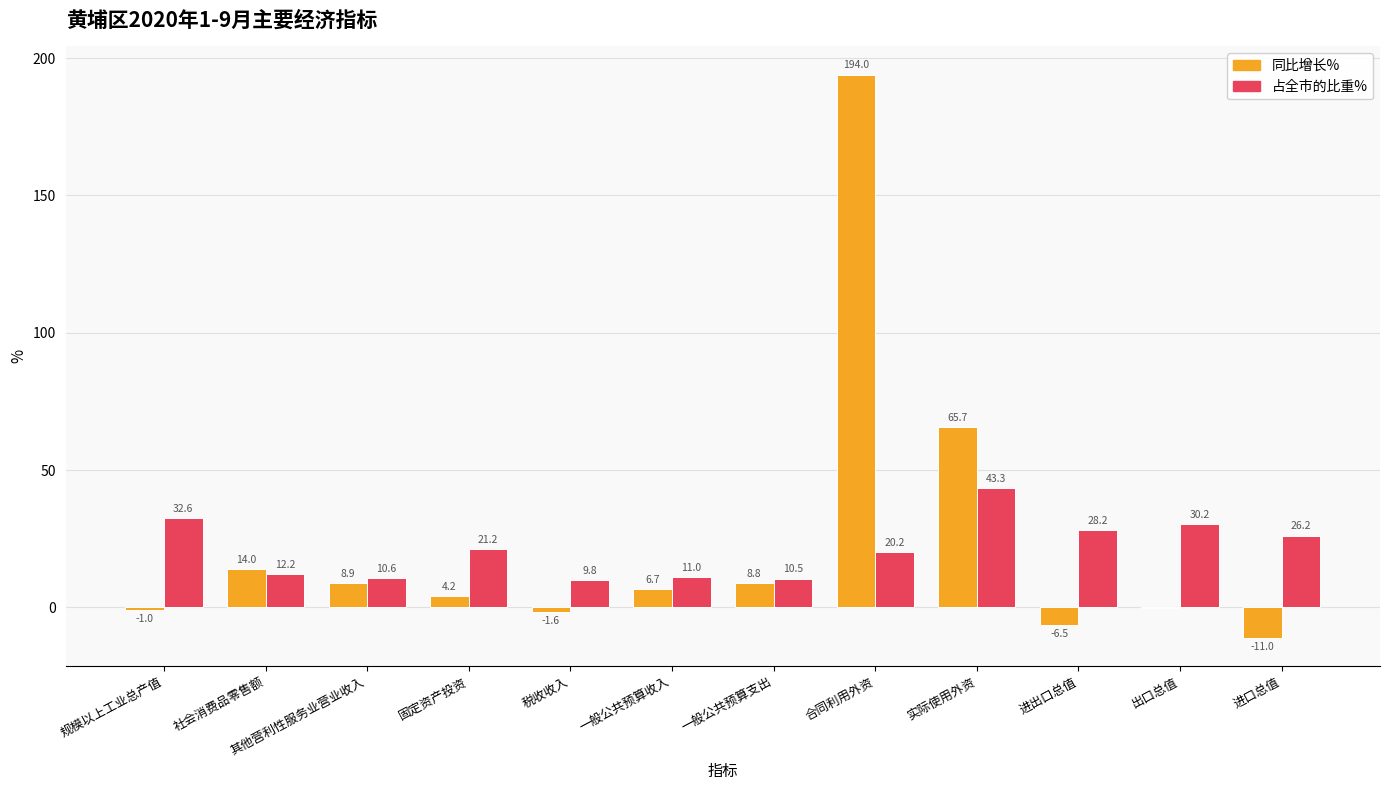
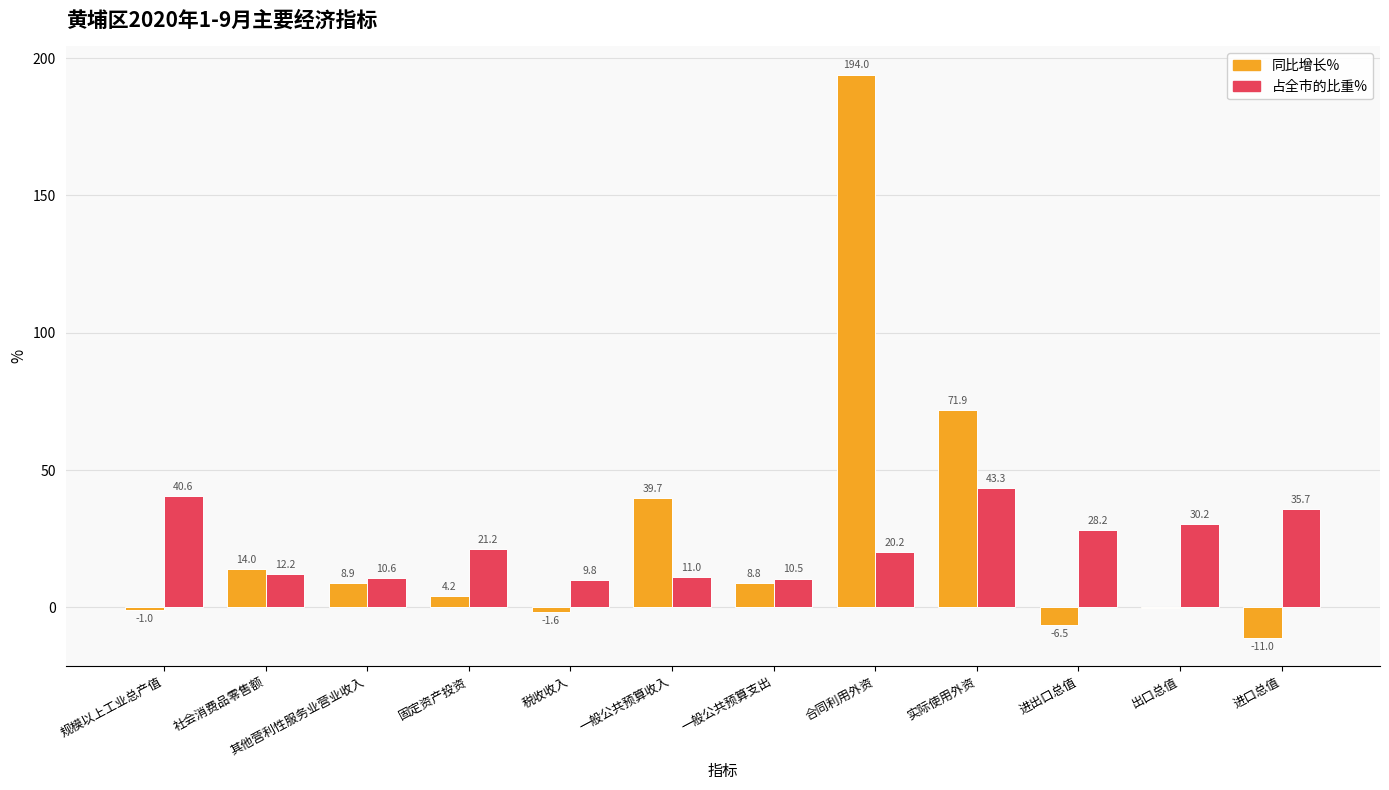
  {
    "同比增长%": {
      "规模以上工业总产值": -1.0,
      "社会消费品零售额": 14.0,
      "其他营利性服务业营业收入": 8.9,
      "固定资产投资": 4.2,
      "税收收入": -1.6,
-     "一般公共预算收入": 6.7,
+     "一般公共预算收入": 39.7,
      "一般公共预算支出": 8.8,
      "合同利用外资": 194.0,
-     "实际使用外资": 65.7,
+     "实际使用外资": 71.9,
      "进出口总值": -6.5,
      "进口总值": -11.0
    },
    "占全市的比重%": {
-     "规模以上工业总产值": 32.6,
+     "规模以上工业总产值": 40.6,
      "社会消费品零售额": 12.2,
      "其他营利性服务业营业收入": 10.6,
      "固定资产投资": 21.2,
      "税收收入": 9.8,
      "一般公共预算收入": 11.0,
      "一般公共预算支出": 10.5,
      "合同利用外资": 20.2,
      "实际使用外资": 43.3,
      "进出口总值": 28.2,
      "出口总值": 30.2,
-     "进口总值": 26.2
+     "进口总值": 35.7
    }
  }
